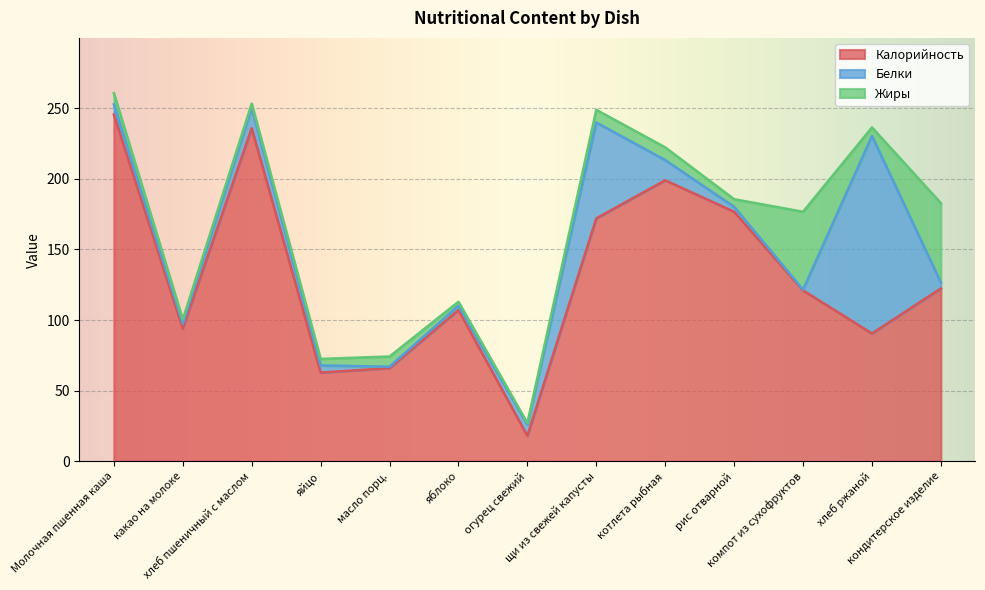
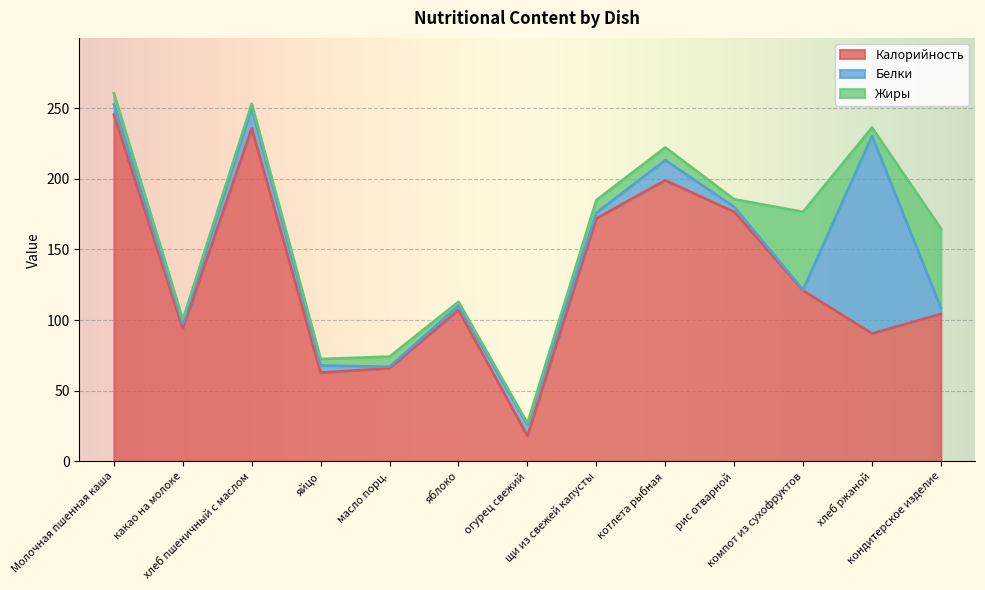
  {
    "Калорийность": {
      "Молочная пшенная каша": 246,
      "какао на молоке": 94,
      "хлеб пшеничный с маслом": 236,
      "яйцо": 63,
      "яблоко": 107,
      "огурец свежий": 18,
      "щи из свежей капусты": 172,
      "котлета рыбная": 199,
      "рис отварной": 177,
      "хлеб ржаной": 91,
-     "кондитерское изделие": 122
+     "кондитерское изделие": 104
    },
    "Белки": {
      "Молочная пшенная каша": 7,
      "какао на молоке": 3,
      "хлеб пшеничный с маслом": 15,
      "яйцо": 5,
      "яблоко": 3,
-     "щи из свежей капусты": 68,
+     "щи из свежей капусты": 4,
      "котлета рыбная": 14,
      "рис отварной": 3,
      "хлеб ржаной": 140,
      "кондитерское изделие": 4
    },
    "Жиры": {
      "Молочная пшенная каша": 8,
      "какао на молоке": 3,
      "хлеб пшеничный с маслом": 3,
      "яйцо": 5,
      "масло порц.": 7,
      "яблоко": 3,
      "щи из свежей капусты": 9,
      "котлета рыбная": 9,
      "рис отварной": 5,
      "компот из сухофруктов": 55,
      "хлеб ржаной": 6,
      "кондитерское изделие": 56
    }
  }
